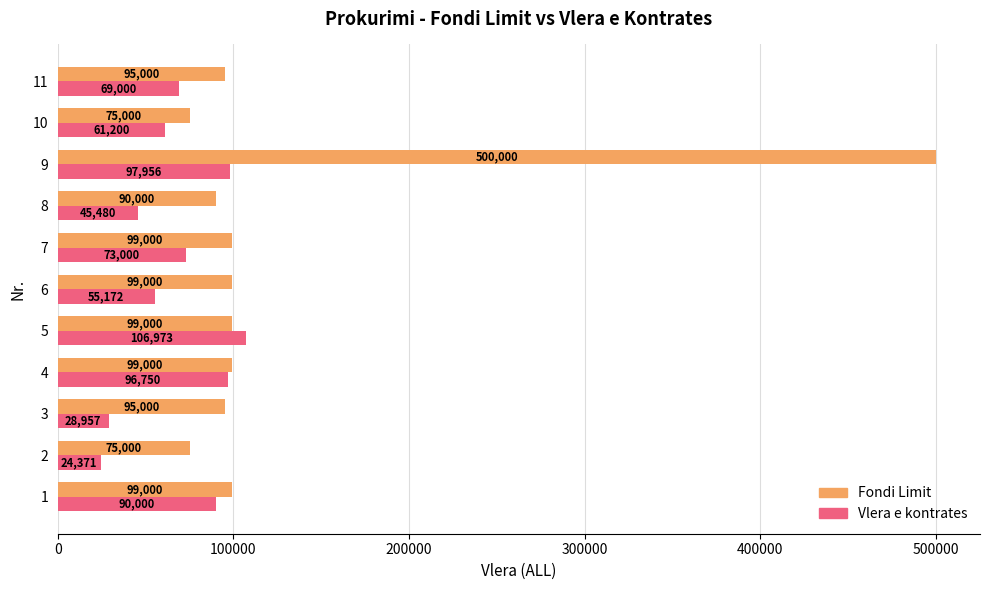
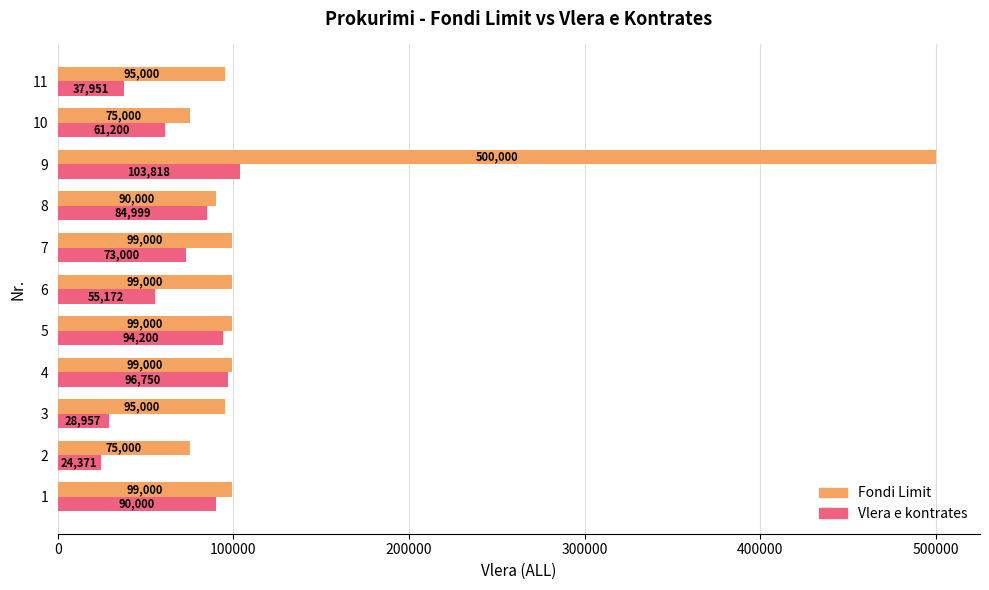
  {
    "Fondi Limit": {
      "11": "95,000",
      "10": "75,000",
      "9": "500,000",
      "8": "90,000",
      "7": "99,000",
      "6": "99,000",
      "5": "99,000",
      "4": "99,000",
      "3": "95,000",
      "2": "75,000",
      "1": "99,000"
    },
    "Vlera e kontrates": {
-     "11": "69,000",
+     "11": "37,951",
      "10": "61,200",
-     "9": "97,956",
-     "8": "45,480",
+     "9": "103,818",
+     "8": "84,999",
      "7": "73,000",
      "6": "55,172",
-     "5": "106,973",
+     "5": "94,200",
      "4": "96,750",
      "3": "28,957",
      "2": "24,371",
      "1": "90,000"
    }
  }
